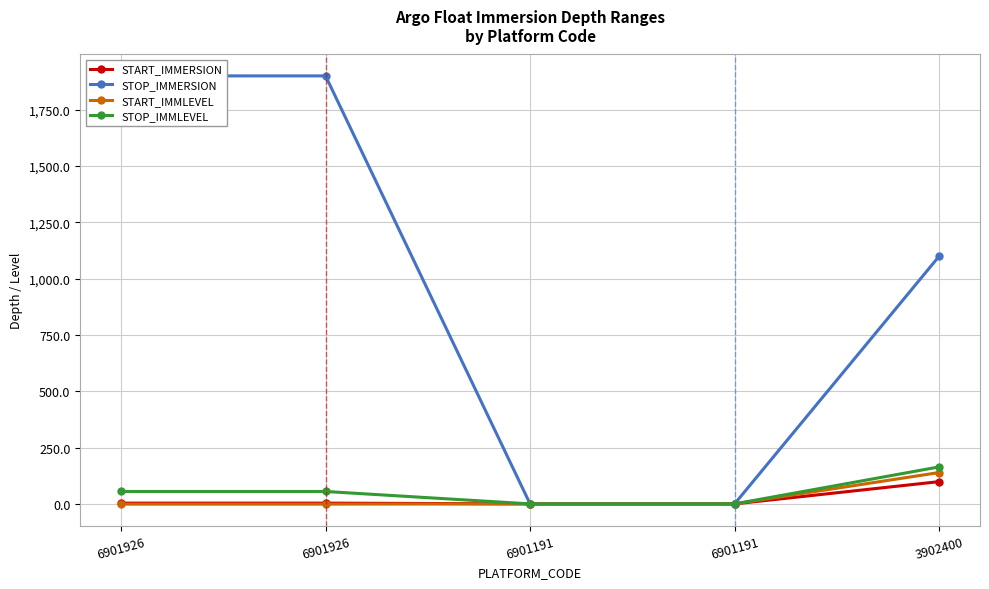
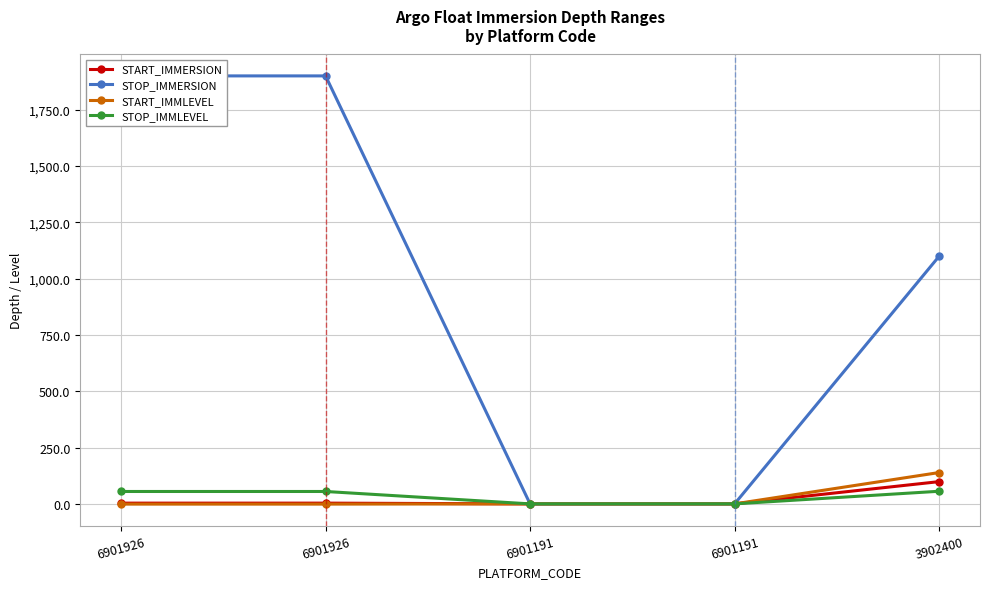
  {
    "START_IMMERSION": {
      "3902400": "100"
    },
    "STOP_IMMERSION": {
      "3902400": "1,100"
    },
    "START_IMMLEVEL": {
      "3902400": "140"
    },
    "STOP_IMMLEVEL": {
-     "3902400": "170"
+     "3902400": "60"
    }
  }
